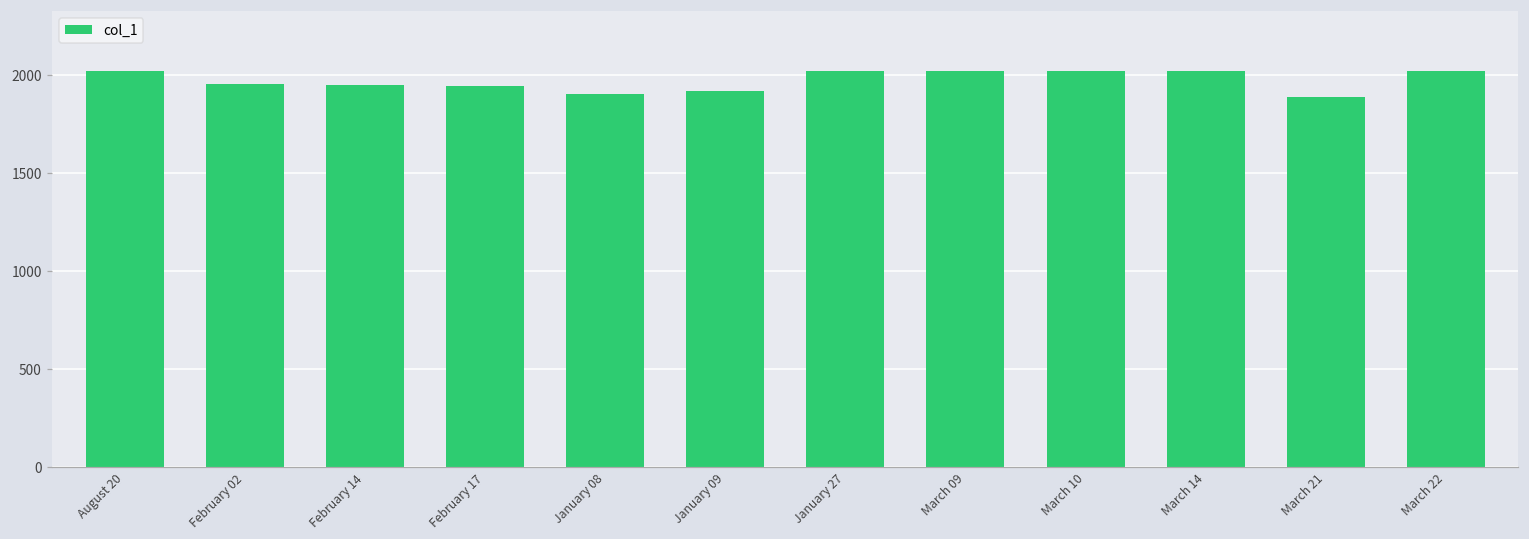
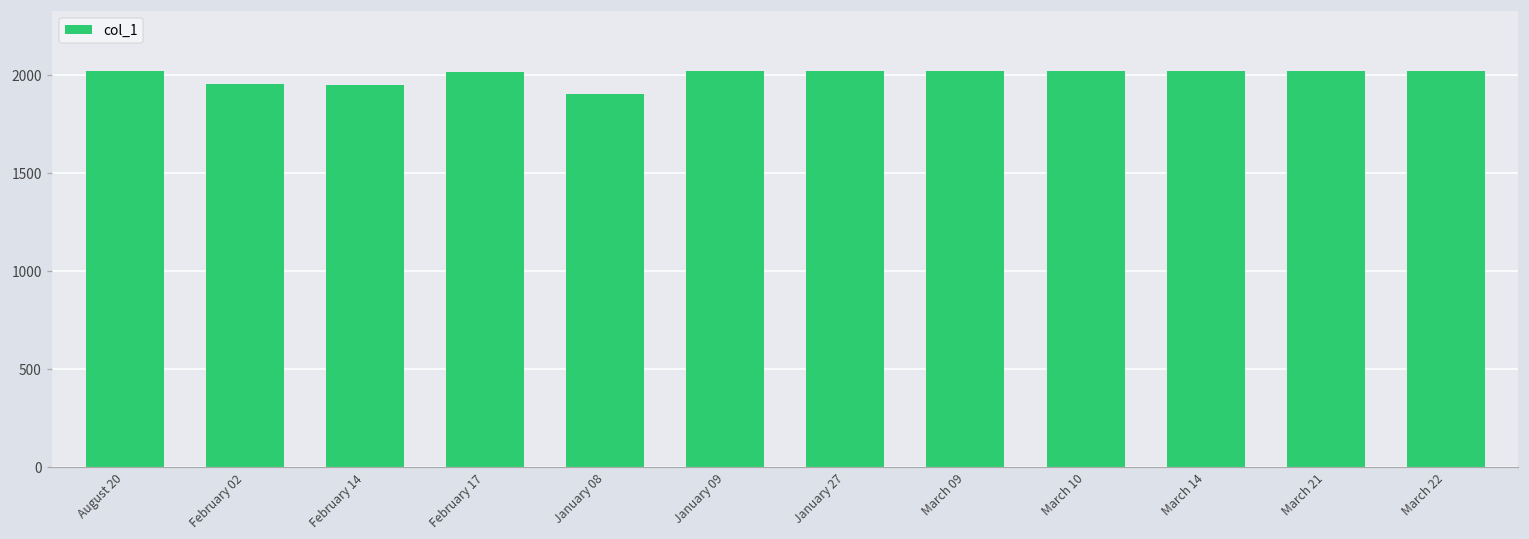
  {
    "August 20": 2020,
    "February 02": 1960,
    "February 14": 1950,
-   "February 17": 1950,
+   "February 17": 2020,
    "January 08": 1900,
-   "January 09": 1920,
+   "January 09": 2020,
    "January 27": 2020,
    "March 09": 2020,
    "March 10": 2020,
    "March 14": 2020,
-   "March 21": 1890,
+   "March 21": 2020,
    "March 22": 2020
  }
